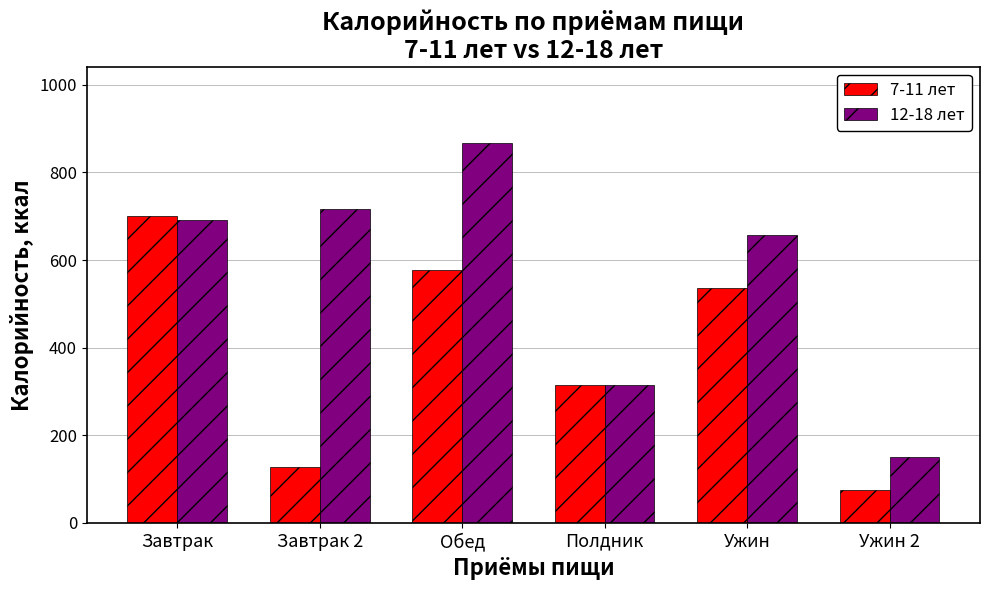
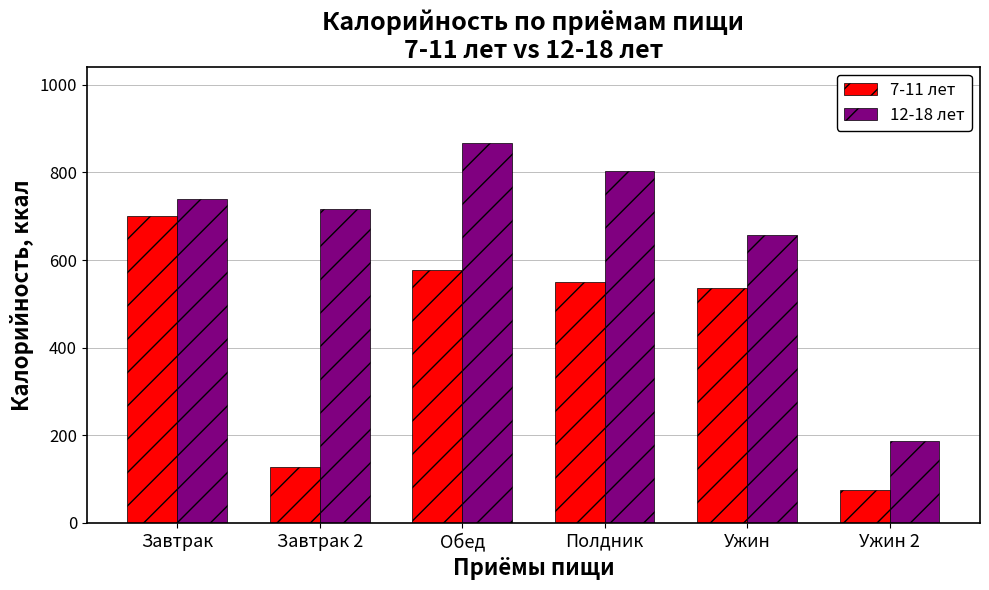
  {
    "7-11 лет": {
      "Завтрак": 700,
      "Завтрак 2": 130,
      "Обед": 580,
-     "Полдник": 310,
+     "Полдник": 550,
      "Ужин": 540,
      "Ужин 2": 80
    },
    "12-18 лет": {
-     "Завтрак": 690,
+     "Завтрак": 740,
      "Завтрак 2": 720,
      "Обед": 870,
-     "Полдник": 310,
+     "Полдник": 800,
      "Ужин": 660,
-     "Ужин 2": 150
+     "Ужин 2": 190
    }
  }
